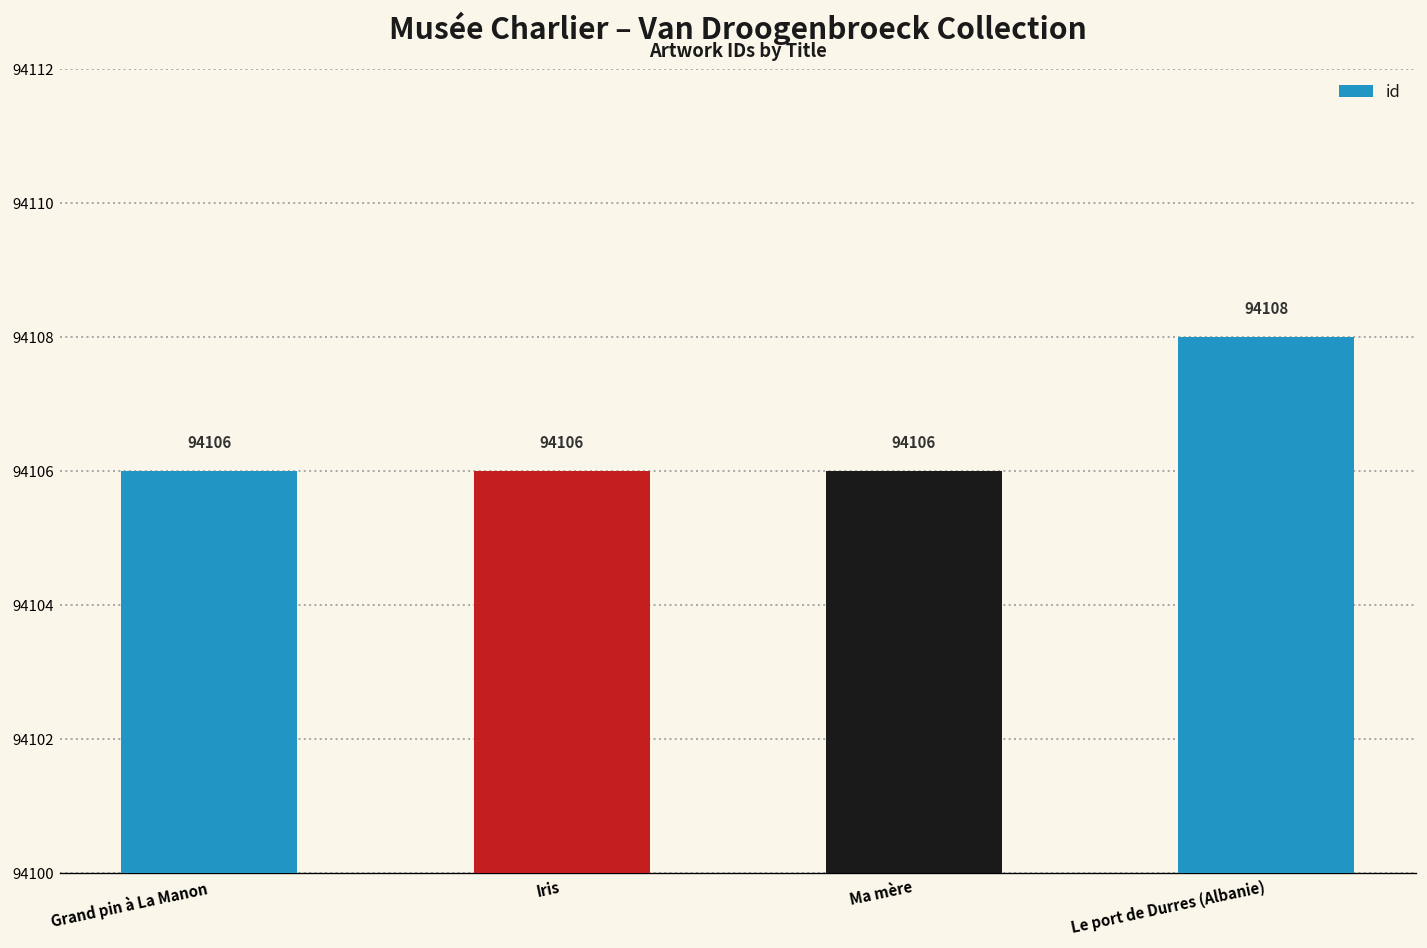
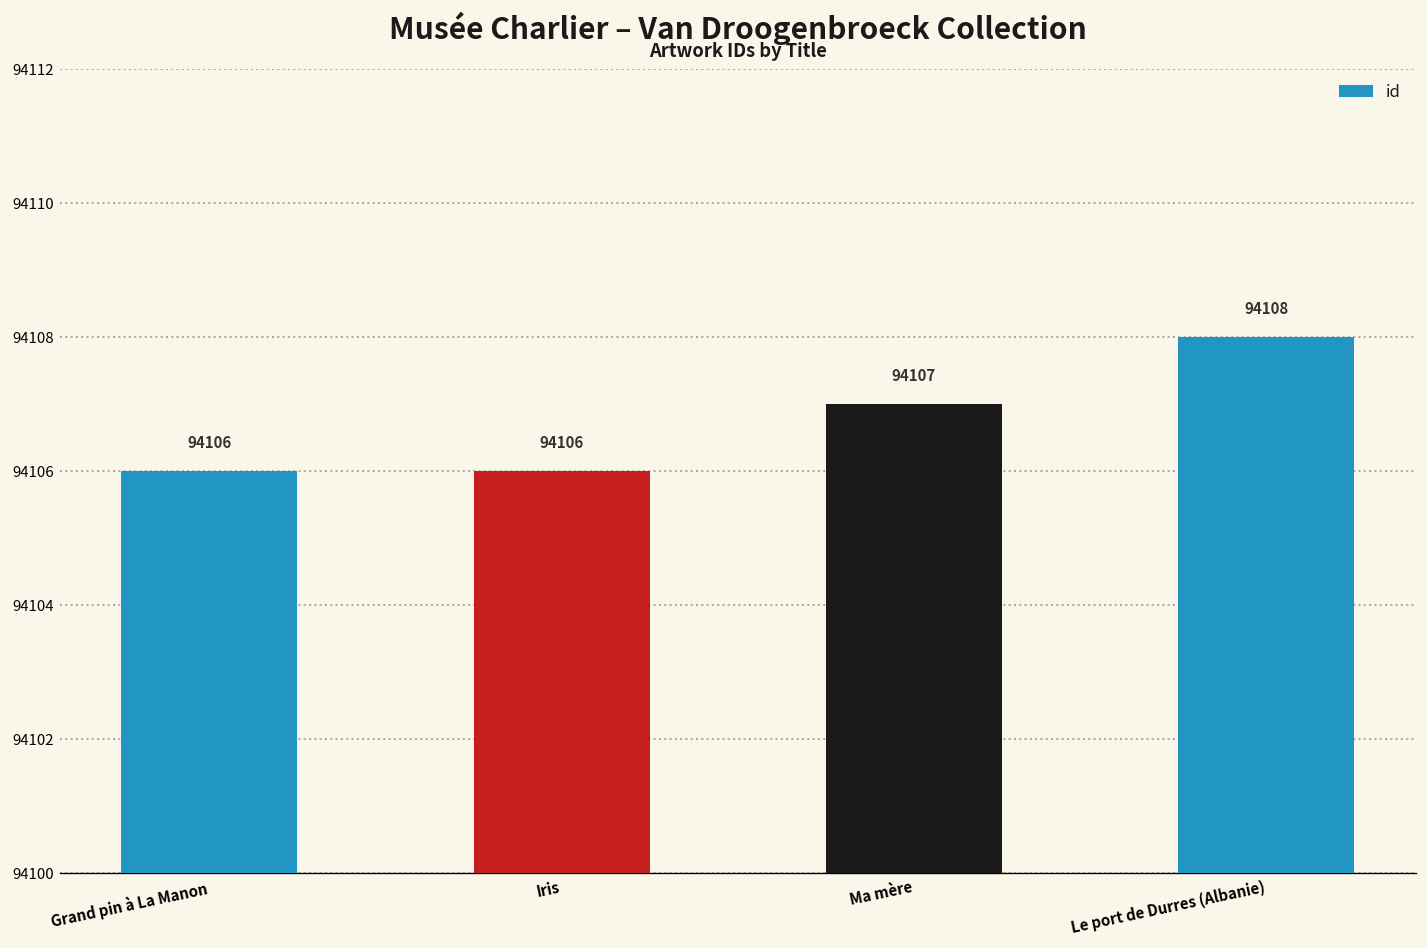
  {
    "Grand pin à La Manon": 94106,
    "Iris": 94106,
-   "Ma mère": 94106,
+   "Ma mère": 94107,
    "Le port de Durres (Albanie)": 94108
  }
